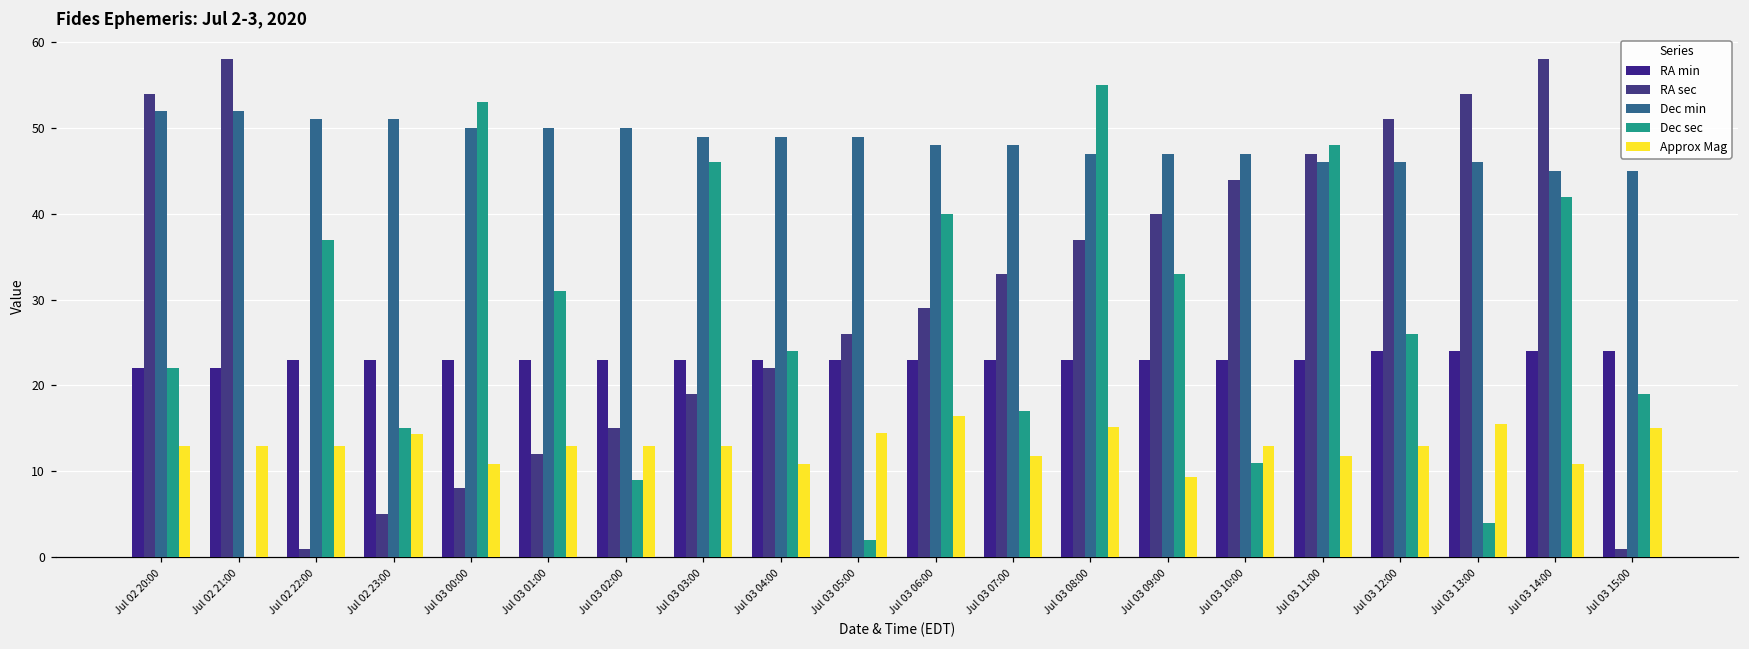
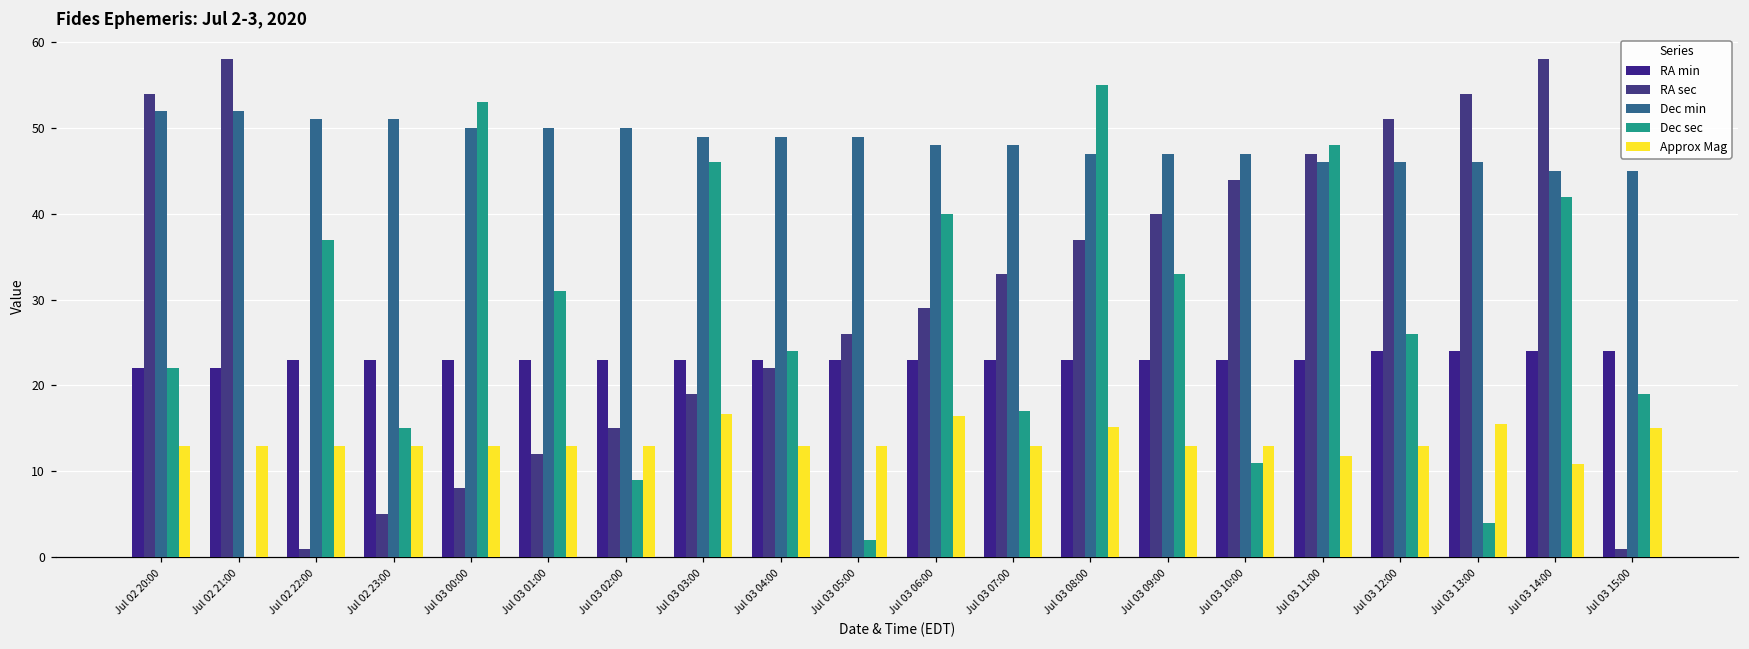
  {
    "Approx Mag": {
      "Jul 02 20:00": 13,
      "Jul 02 21:00": 13,
      "Jul 02 22:00": 13,
-     "Jul 02 23:00": 14,
-     "Jul 03 00:00": 11,
+     "Jul 02 23:00": 13,
+     "Jul 03 00:00": 13,
      "Jul 03 01:00": 13,
      "Jul 03 02:00": 13,
-     "Jul 03 03:00": 13,
-     "Jul 03 04:00": 11,
-     "Jul 03 05:00": 15,
+     "Jul 03 03:00": 17,
+     "Jul 03 04:00": 13,
+     "Jul 03 05:00": 13,
      "Jul 03 06:00": 16,
-     "Jul 03 07:00": 12,
+     "Jul 03 07:00": 13,
      "Jul 03 08:00": 15,
-     "Jul 03 09:00": 9,
+     "Jul 03 09:00": 13,
      "Jul 03 10:00": 13,
      "Jul 03 11:00": 12,
      "Jul 03 12:00": 13,
      "Jul 03 13:00": 16,
      "Jul 03 14:00": 11,
      "Jul 03 15:00": 15
    }
  }
